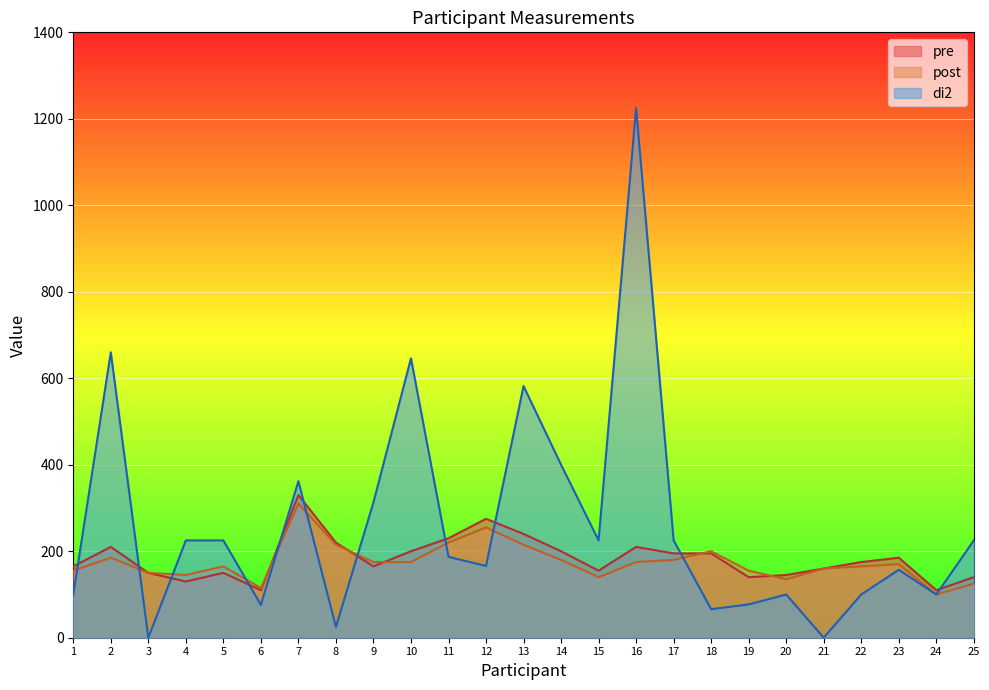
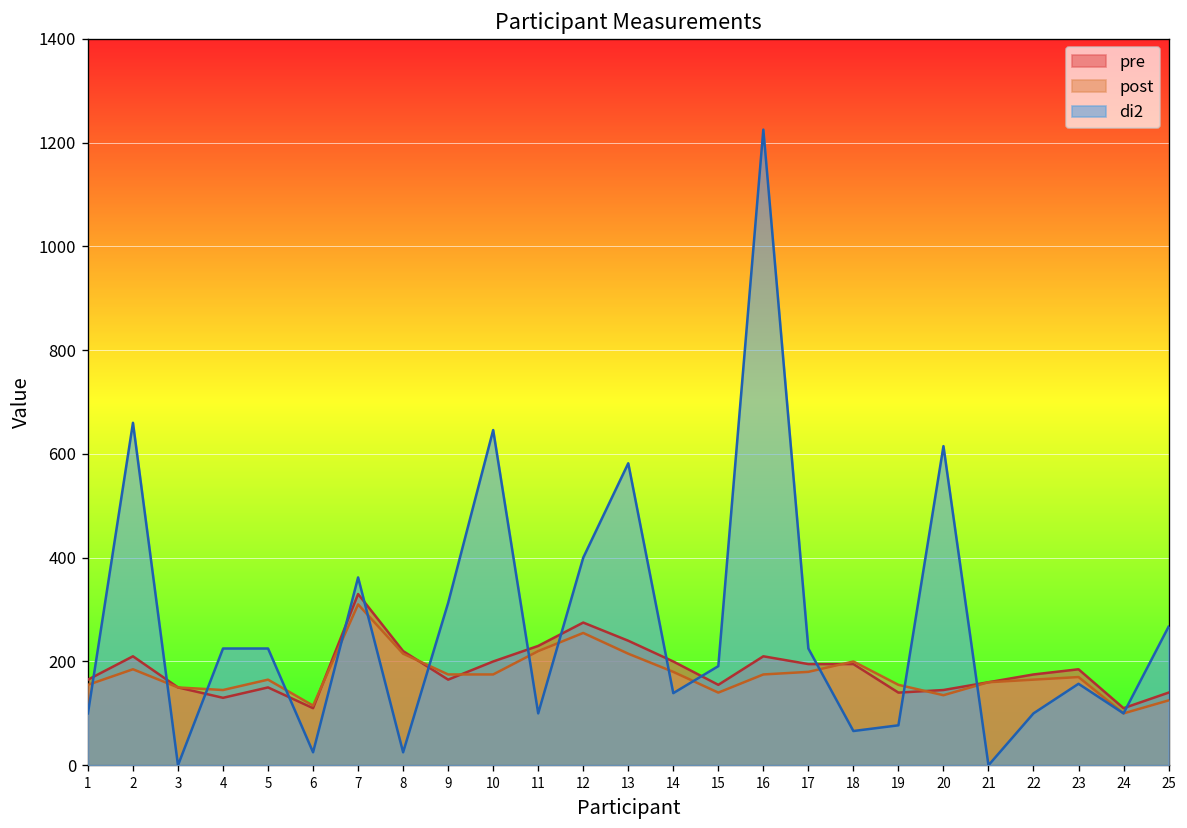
  {
    "di2": {
      "1": 100,
      "2": 660,
      "3": 0,
      "4": 230,
      "5": 230,
-     "6": 80,
+     "6": 30,
      "7": 360,
      "8": 30,
      "9": 310,
      "10": 650,
-     "11": 190,
-     "12": 170,
+     "11": 100,
+     "12": 400,
      "13": 580,
-     "14": 400,
-     "15": 230,
+     "14": 140,
+     "15": 190,
      "16": 1230,
      "17": 230,
      "18": 70,
      "19": 80,
-     "20": 100,
+     "20": 620,
      "21": 0,
      "22": 100,
      "23": 160,
-     "25": 230
+     "25": 270
    }
  }
